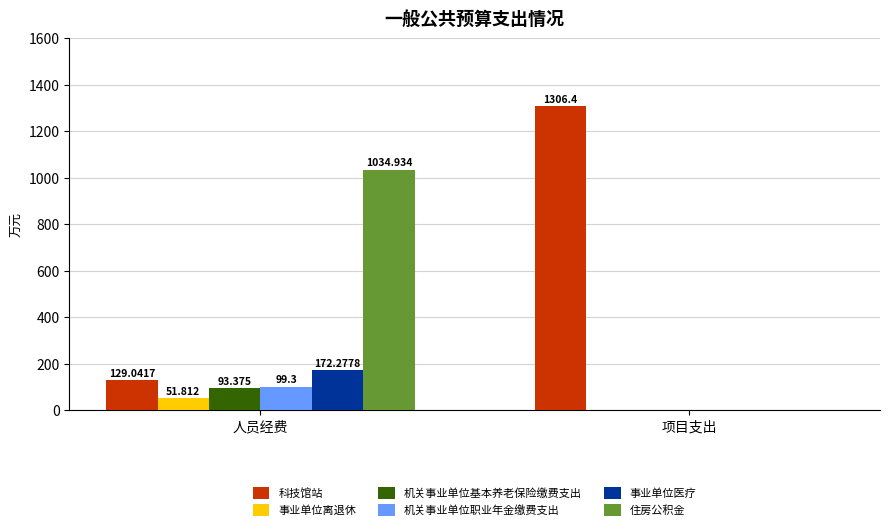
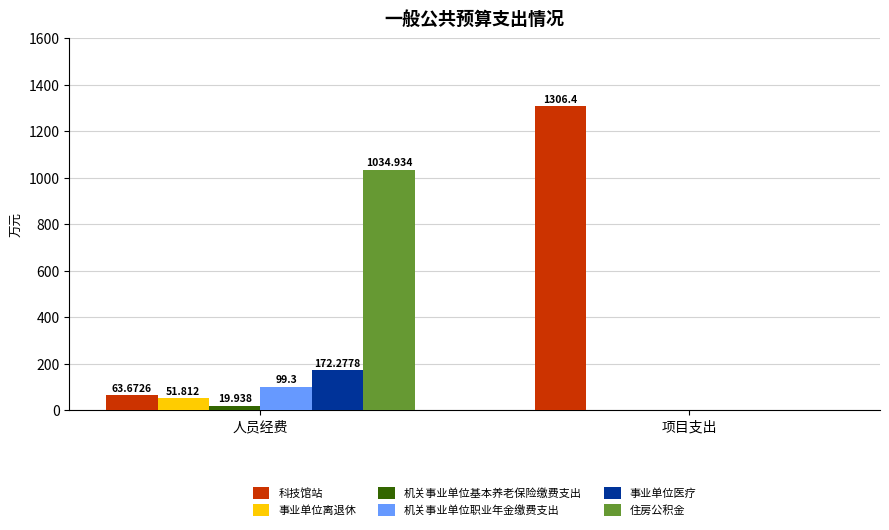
  {
    "科技馆站": {
-     "人员经费": 129.0417,
+     "人员经费": 63.6726,
      "项目支出": 1306.4
    },
    "事业单位离退休": {
      "人员经费": 51.812
    },
    "机关事业单位基本养老保险缴费支出": {
-     "人员经费": 93.375
+     "人员经费": 19.938
    },
    "机关事业单位职业年金缴费支出": {
      "人员经费": 99.3
    },
    "事业单位医疗": {
      "人员经费": 172.2778
    },
    "住房公积金": {
      "人员经费": 1034.934
    }
  }
